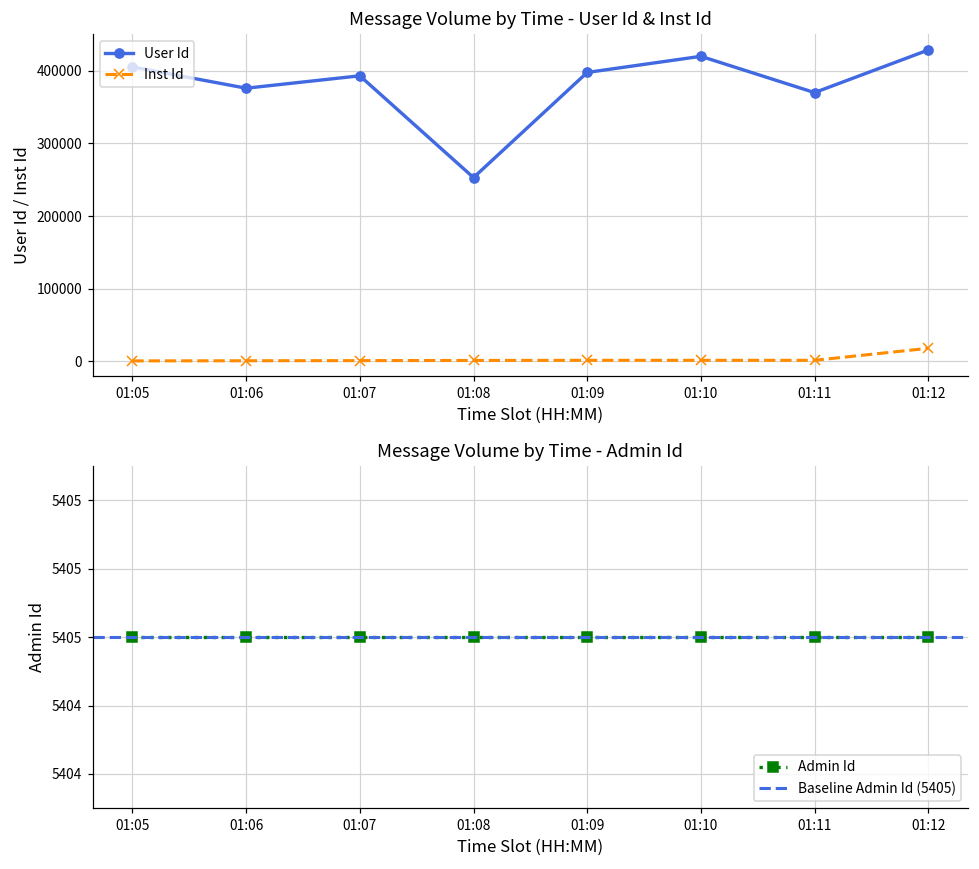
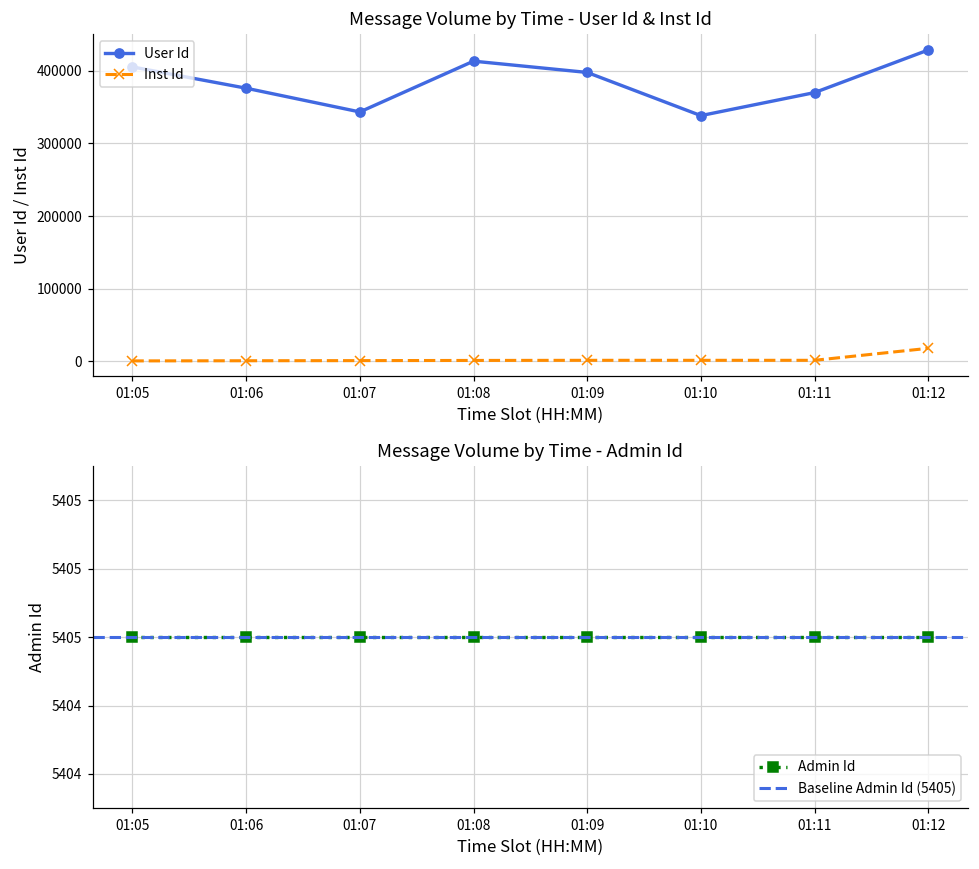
  {
    "Message Volume by Time - User Id & Inst Id": {
      "User Id": {
        "01:06": 380000,
-       "01:07": 390000,
-       "01:08": 250000,
+       "01:07": 340000,
+       "01:08": 410000,
        "01:09": 400000,
-       "01:10": 420000,
+       "01:10": 340000,
        "01:11": 370000,
        "01:12": 430000
      },
      "Inst Id": {
        "01:05": 0,
        "01:06": 0,
        "01:07": 0,
        "01:08": 0,
        "01:09": 0,
        "01:10": 0,
        "01:11": 0,
        "01:12": 20000
      }
    }
  }
